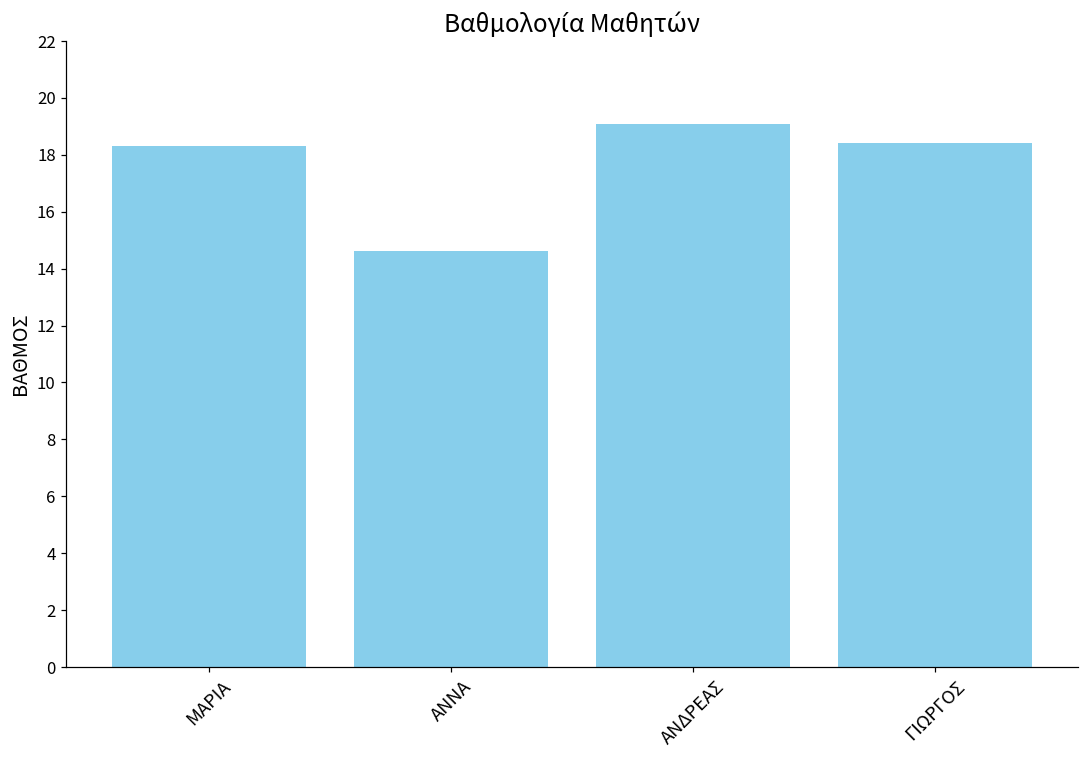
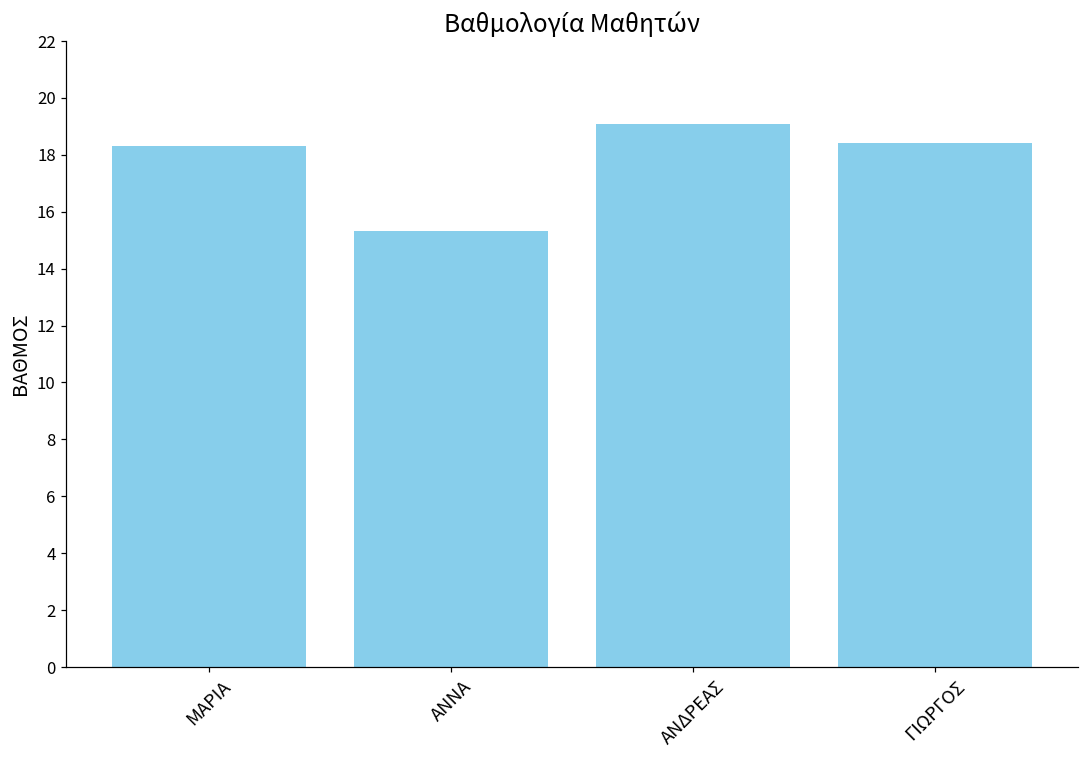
  {
    "ΜΑΡΙΑ": 18.3,
-   "ΑΝΝΑ": 14.6,
+   "ΑΝΝΑ": 15.3,
    "ΑΝΔΡΕΑΣ": 19.1,
    "ΓΙΩΡΓΟΣ": 18.4
  }
